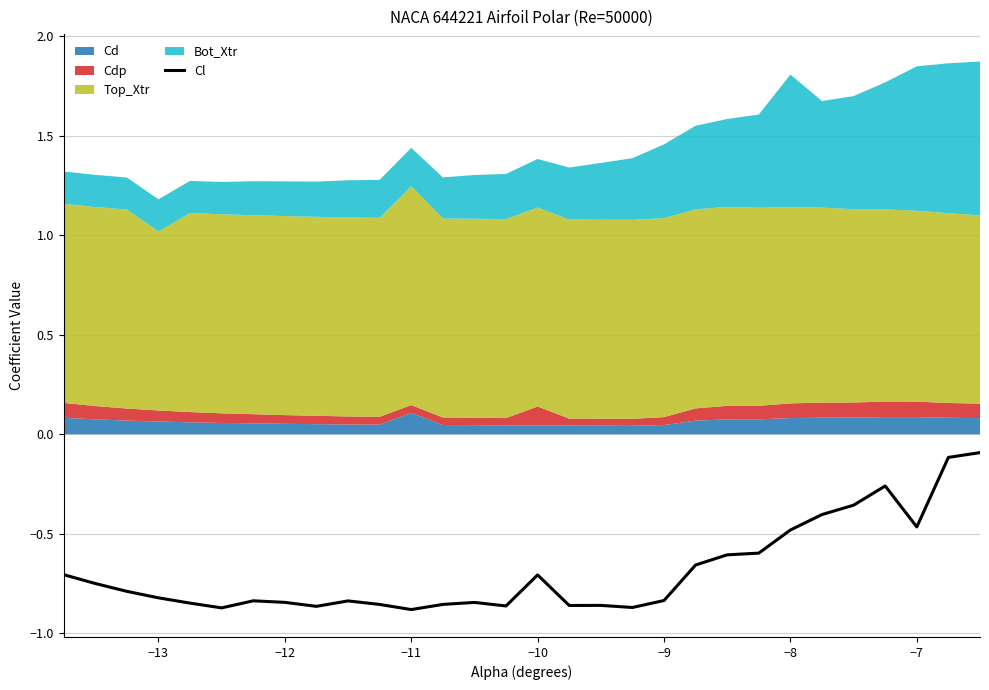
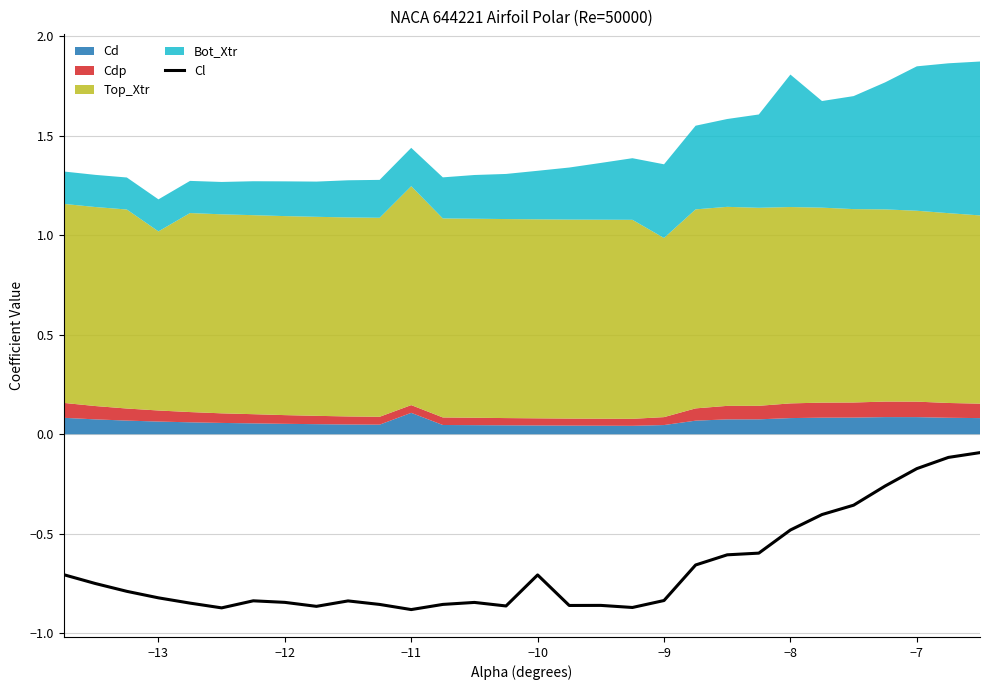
  {
    "Cl": {
      "−13": -0.82,
      "−12": -0.84,
      "−11": -0.88,
      "−10": -0.71,
      "−9": -0.84,
      "−8": -0.48,
-     "−7": -0.47
+     "−7": -0.17
    },
    "Cd": {
      "−13": 0.06,
      "−12": 0.05,
      "−11": 0.11,
      "−10": 0.04,
      "−9": 0.05,
      "−8": 0.08,
      "−7": 0.09
    },
    "Cdp": {
      "−13": 0.06,
      "−12": 0.04,
      "−11": 0.04,
-     "−10": 0.10,
+     "−10": 0.04,
      "−9": 0.04,
      "−8": 0.07,
      "−7": 0.08
    },
    "Top_Xtr": {
      "−13": 0.9,
      "−12": 1.0,
      "−11": 1.1,
      "−10": 1.0,
-     "−9": 1.0,
+     "−9": 0.9,
      "−8": 0.99,
      "−7": 0.96
    },
    "Bot_Xtr": {
      "−13": 0.16,
      "−12": 0.17,
      "−11": 0.19,
      "−10": 0.24,
      "−9": 0.37,
      "−8": 0.67,
      "−7": 0.73
    }
  }
